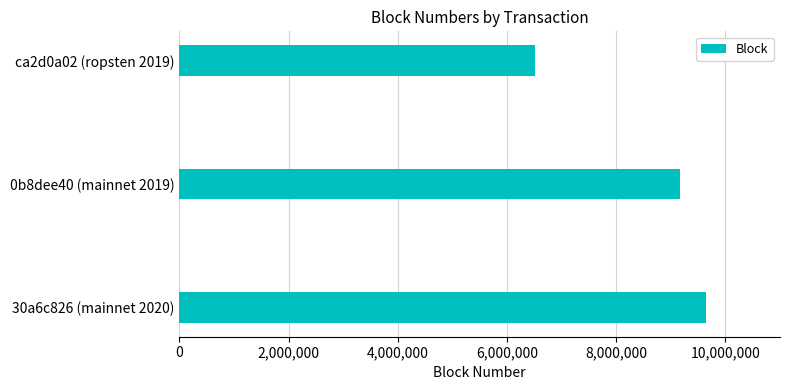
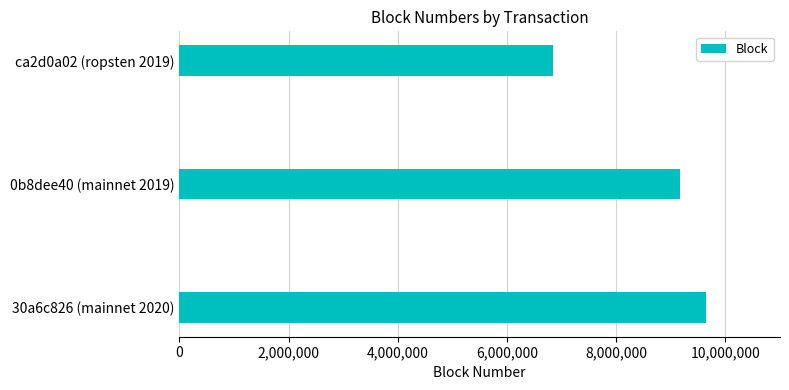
  {
-   "ca2d0a02 (ropsten 2019)": "6,500,000",
+   "ca2d0a02 (ropsten 2019)": "6,800,000",
    "0b8dee40 (mainnet 2019)": "9,200,000",
    "30a6c826 (mainnet 2020)": "9,600,000"
  }
